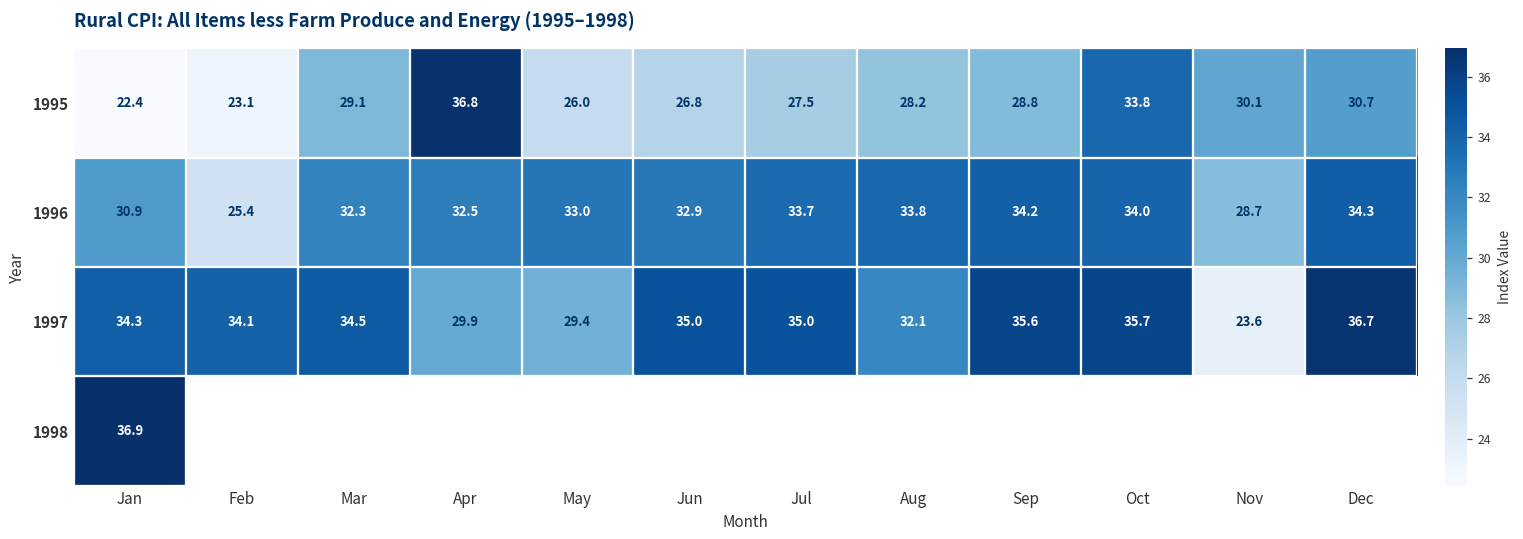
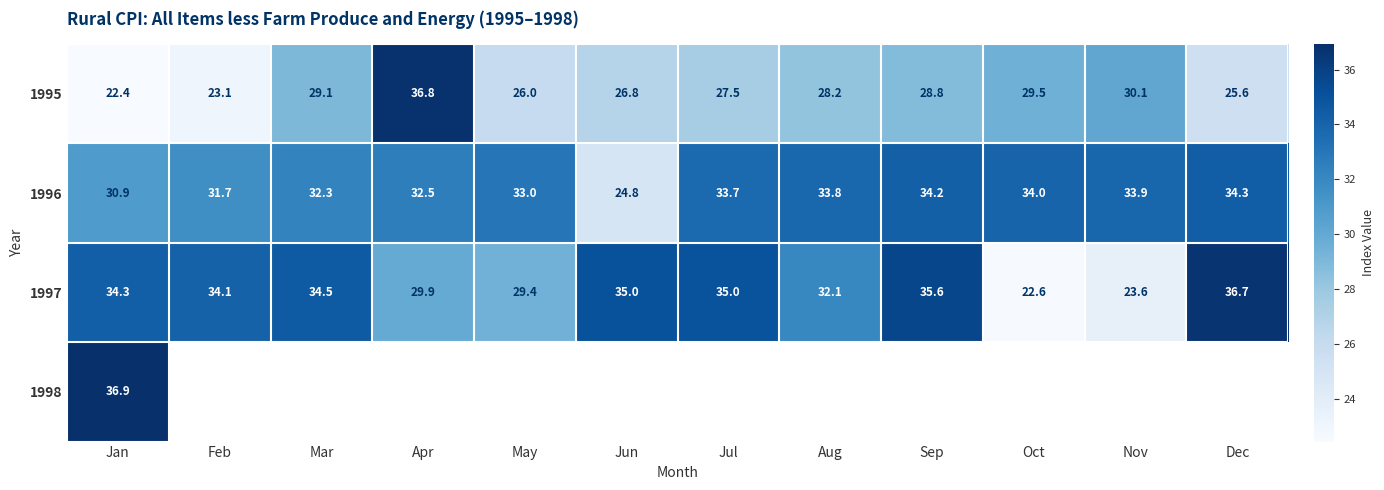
  {
    "1995": {
      "Jan": 22.4,
      "Feb": 23.1,
      "Mar": 29.1,
      "Apr": 36.8,
      "May": 26.0,
      "Jun": 26.8,
      "Jul": 27.5,
      "Aug": 28.2,
      "Sep": 28.8,
-     "Oct": 33.8,
+     "Oct": 29.5,
      "Nov": 30.1,
-     "Dec": 30.7
+     "Dec": 25.6
    },
    "1996": {
      "Jan": 30.9,
-     "Feb": 25.4,
+     "Feb": 31.7,
      "Mar": 32.3,
      "Apr": 32.5,
      "May": 33.0,
-     "Jun": 32.9,
+     "Jun": 24.8,
      "Jul": 33.7,
      "Aug": 33.8,
      "Sep": 34.2,
      "Oct": 34.0,
-     "Nov": 28.7,
+     "Nov": 33.9,
      "Dec": 34.3
    },
    "1997": {
      "Jan": 34.3,
      "Feb": 34.1,
      "Mar": 34.5,
      "Apr": 29.9,
      "May": 29.4,
      "Jun": 35.0,
      "Jul": 35.0,
      "Aug": 32.1,
      "Sep": 35.6,
-     "Oct": 35.7,
+     "Oct": 22.6,
      "Nov": 23.6,
      "Dec": 36.7
    },
    "1998": {
      "Jan": 36.9
    }
  }
